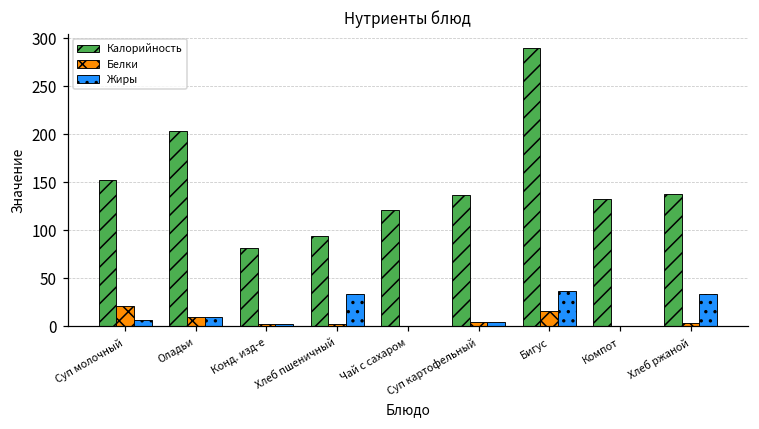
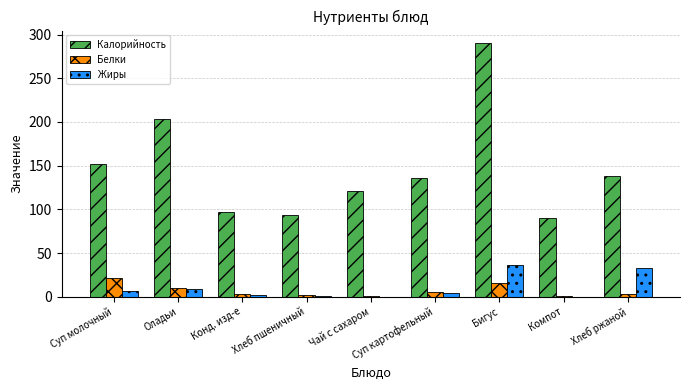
  {
    "Калорийность": {
      "Суп молочный": 150,
      "Оладьи": 200,
-     "Конд. изд-е": 80,
+     "Конд. изд-е": 100,
      "Хлеб пшеничный": 90,
      "Чай с сахаром": 120,
      "Суп картофельный": 140,
      "Бигус": 290,
-     "Компот": 130,
+     "Компот": 90,
      "Хлеб ржаной": 140
    },
    "Белки": {
      "Суп молочный": 20,
      "Оладьи": 10,
      "Суп картофельный": 10,
      "Бигус": 20,
      "Хлеб ржаной": 0
    },
    "Жиры": {
      "Суп молочный": 10,
      "Оладьи": 10,
-     "Хлеб пшеничный": 30,
+     "Хлеб пшеничный": 0,
      "Чай с сахаром": 0,
      "Суп картофельный": 0,
      "Бигус": 40,
      "Хлеб ржаной": 30
    }
  }
